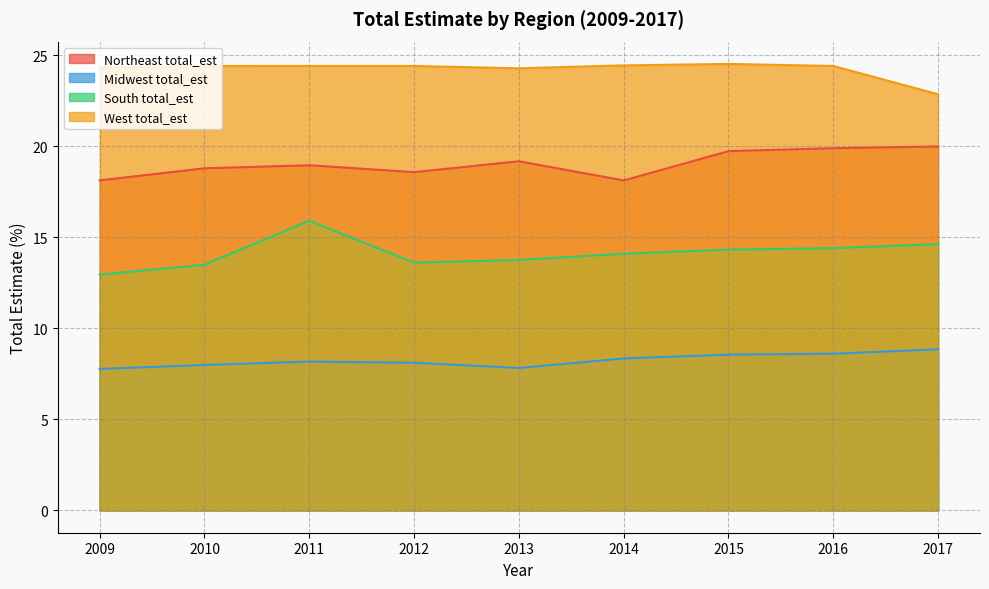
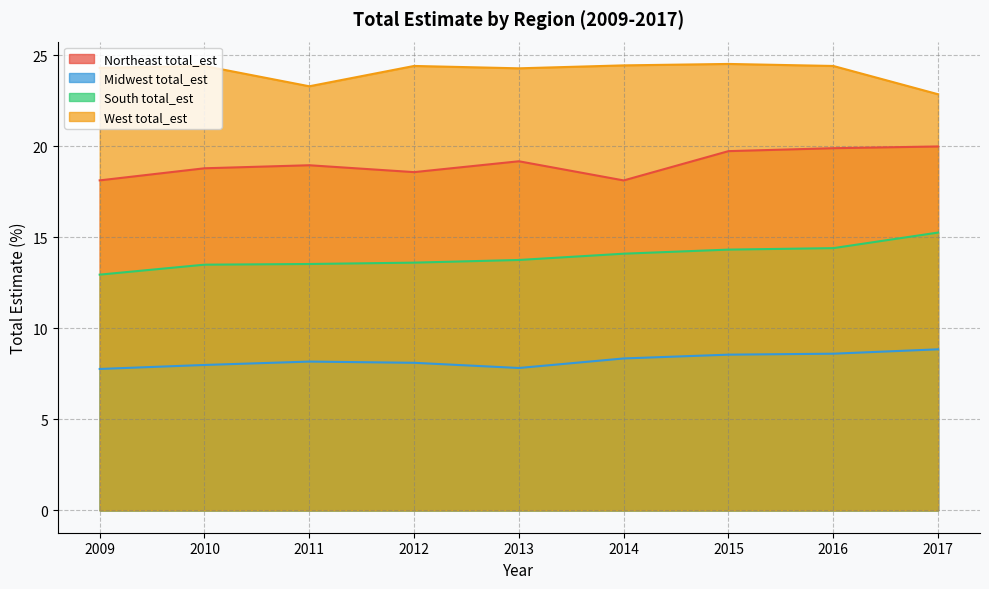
  {
    "Northeast total_est": {
      "2009": 18.1,
      "2010": 18.8,
      "2011": 19.0,
      "2012": 18.6,
      "2013": 19.2,
      "2014": 18.1,
      "2015": 19.7,
      "2016": 19.9,
      "2017": 20.0
    },
    "Midwest total_est": {
      "2009": 7.8,
      "2010": 8.0,
      "2011": 8.2,
      "2012": 8.1,
      "2013": 7.8,
      "2014": 8.3,
      "2015": 8.6,
      "2016": 8.6,
      "2017": 8.8
    },
    "South total_est": {
      "2009": 12.9,
      "2010": 13.5,
-     "2011": 15.9,
+     "2011": 13.5,
      "2012": 13.6,
      "2013": 13.8,
      "2014": 14.1,
      "2015": 14.3,
      "2016": 14.4,
-     "2017": 14.6
+     "2017": 15.3
    },
    "West total_est": {
-     "2011": 24.4,
+     "2011": 23.3,
      "2012": 24.4,
      "2013": 24.3,
      "2014": 24.4,
      "2015": 24.5,
      "2016": 24.4,
      "2017": 22.9
    }
  }
